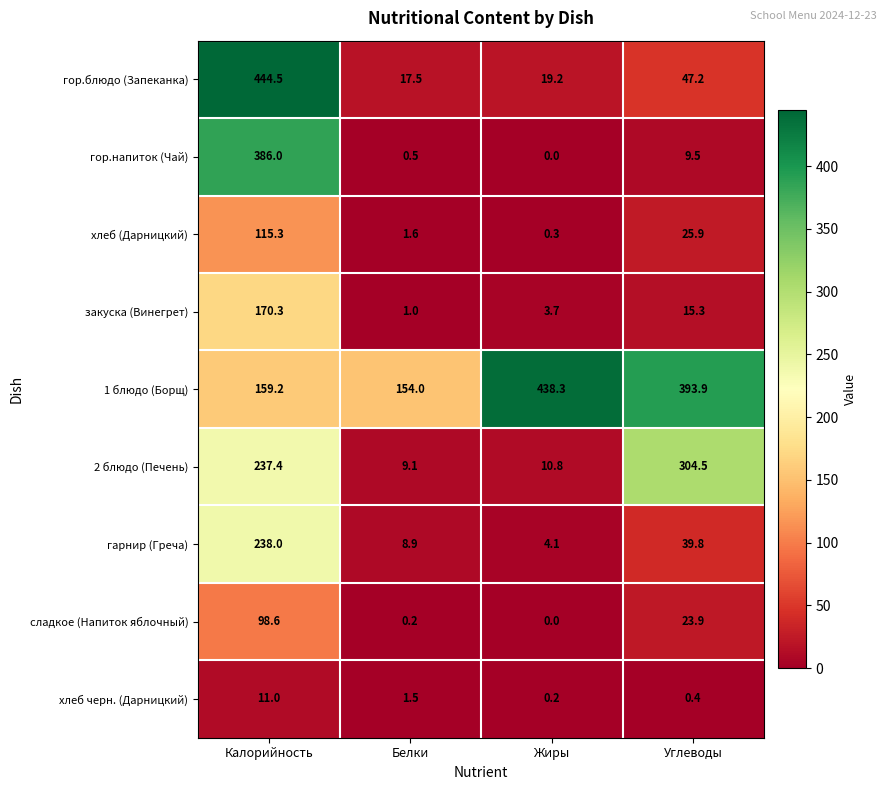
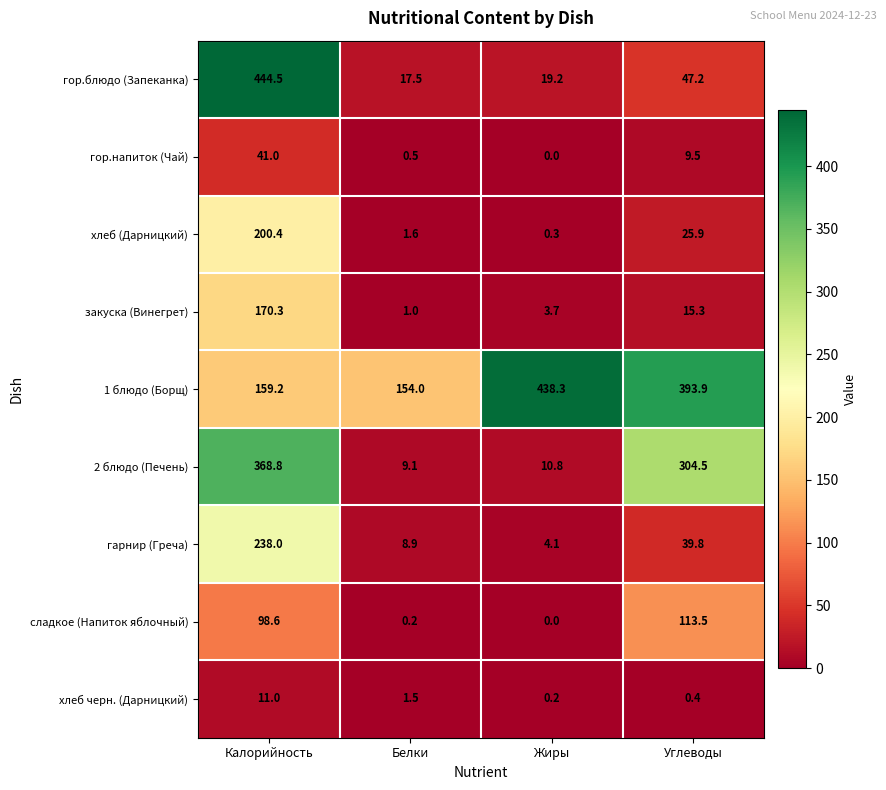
  {
    "гор.блюдо (Запеканка)": {
      "Калорийность": 444.5,
      "Белки": 17.5,
      "Жиры": 19.2,
      "Углеводы": 47.2
    },
    "гор.напиток (Чай)": {
-     "Калорийность": 386.0,
+     "Калорийность": 41.0,
      "Белки": 0.5,
      "Жиры": 0.0,
      "Углеводы": 9.5
    },
    "хлеб (Дарницкий)": {
-     "Калорийность": 115.3,
+     "Калорийность": 200.4,
      "Белки": 1.6,
      "Жиры": 0.3,
      "Углеводы": 25.9
    },
    "закуска (Винегрет)": {
      "Калорийность": 170.3,
      "Белки": 1.0,
      "Жиры": 3.7,
      "Углеводы": 15.3
    },
    "1 блюдо (Борщ)": {
      "Калорийность": 159.2,
      "Белки": 154.0,
      "Жиры": 438.3,
      "Углеводы": 393.9
    },
    "2 блюдо (Печень)": {
-     "Калорийность": 237.4,
+     "Калорийность": 368.8,
      "Белки": 9.1,
      "Жиры": 10.8,
      "Углеводы": 304.5
    },
    "гарнир (Греча)": {
      "Калорийность": 238.0,
      "Белки": 8.9,
      "Жиры": 4.1,
      "Углеводы": 39.8
    },
    "сладкое (Напиток яблочный)": {
      "Калорийность": 98.6,
      "Белки": 0.2,
      "Жиры": 0.0,
-     "Углеводы": 23.9
+     "Углеводы": 113.5
    },
    "хлеб черн. (Дарницкий)": {
      "Калорийность": 11.0,
      "Белки": 1.5,
      "Жиры": 0.2,
      "Углеводы": 0.4
    }
  }
